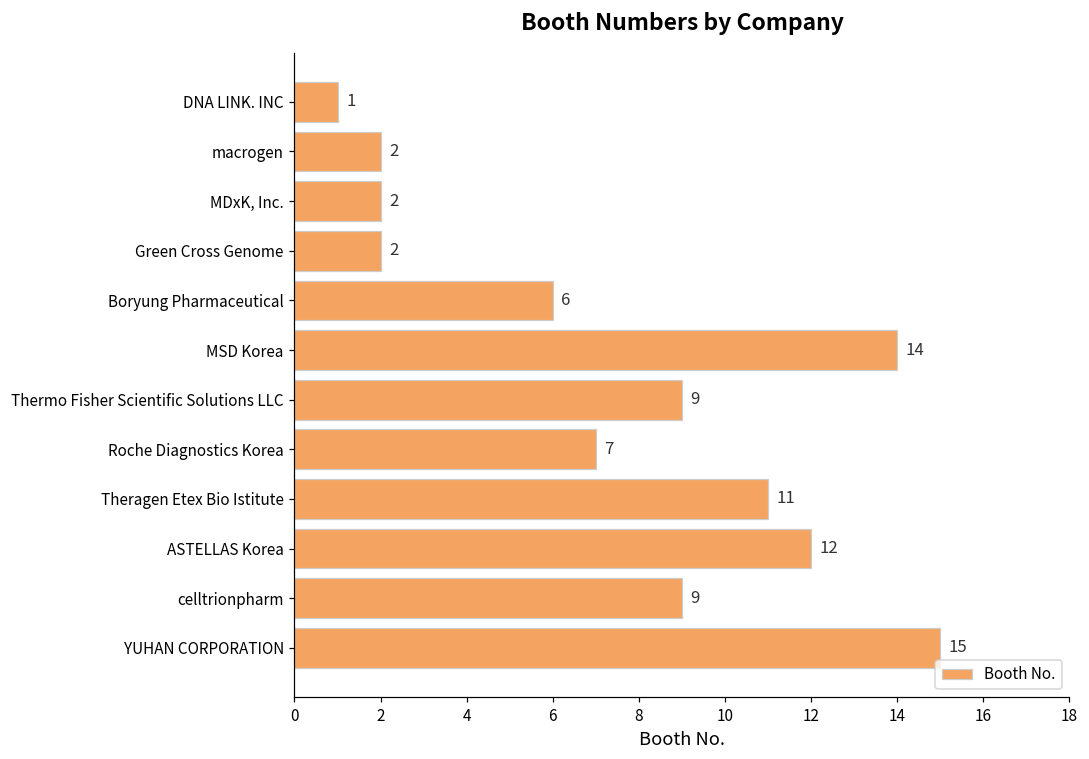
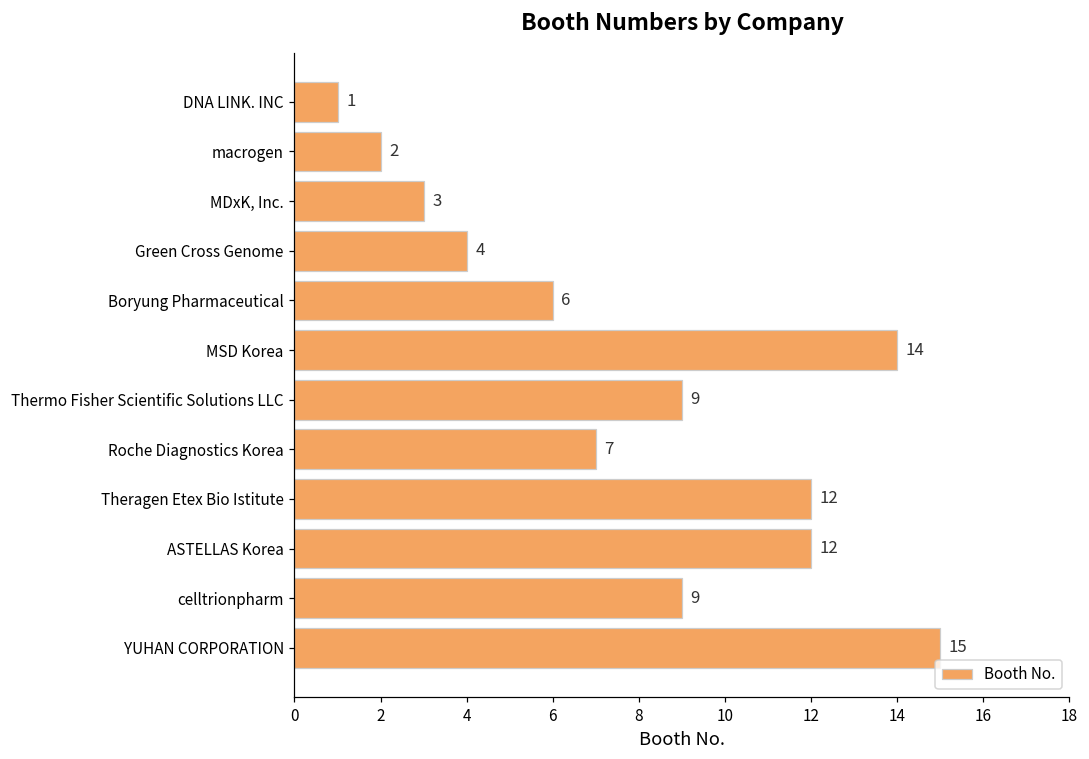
  {
    "DNA LINK. INC": 1,
    "macrogen": 2,
-   "MDxK, Inc.": 2,
-   "Green Cross Genome": 2,
+   "MDxK, Inc.": 3,
+   "Green Cross Genome": 4,
    "Boryung Pharmaceutical": 6,
    "MSD Korea": 14,
    "Thermo Fisher Scientific Solutions LLC": 9,
    "Roche Diagnostics Korea": 7,
-   "Theragen Etex Bio Istitute": 11,
+   "Theragen Etex Bio Istitute": 12,
    "ASTELLAS Korea": 12,
    "celltrionpharm": 9,
    "YUHAN CORPORATION": 15
  }
